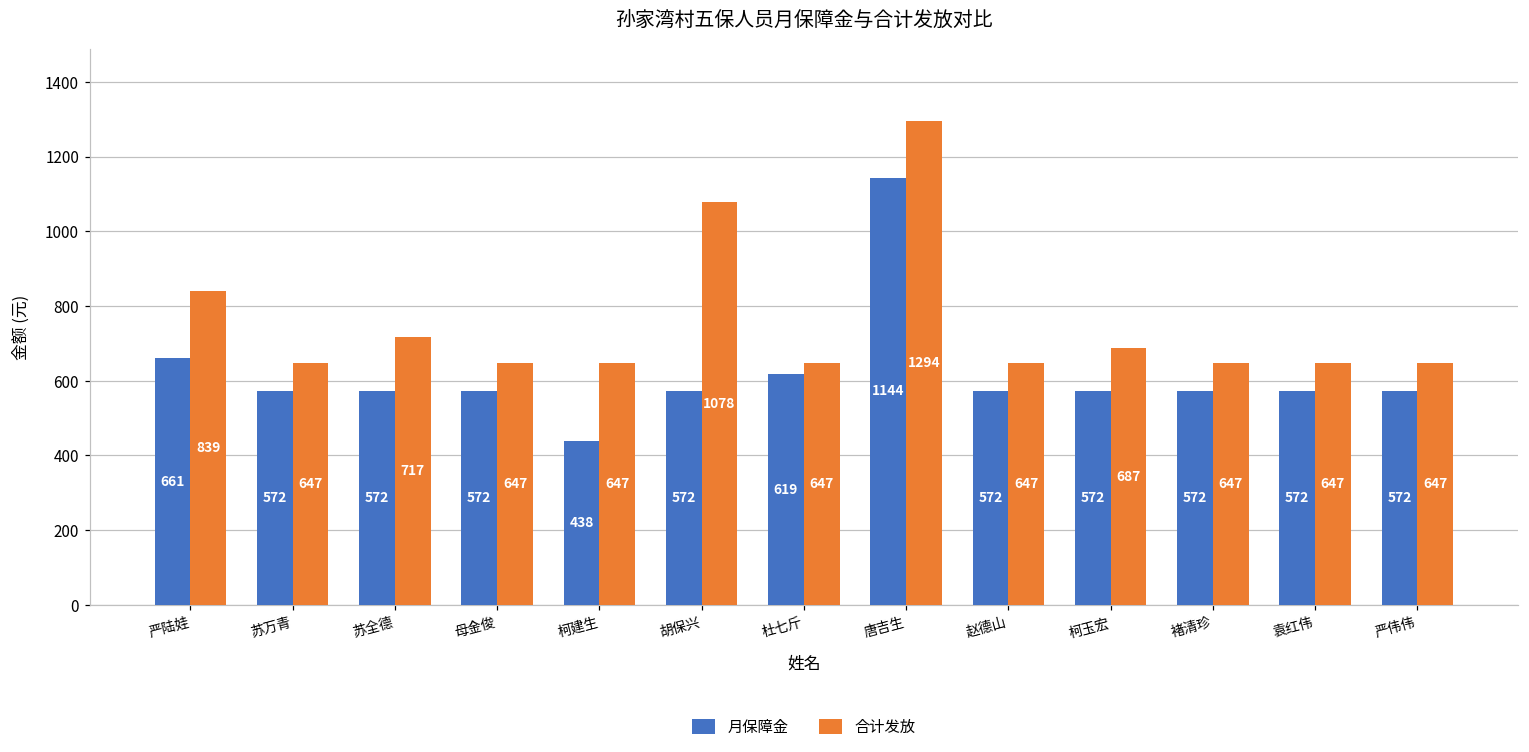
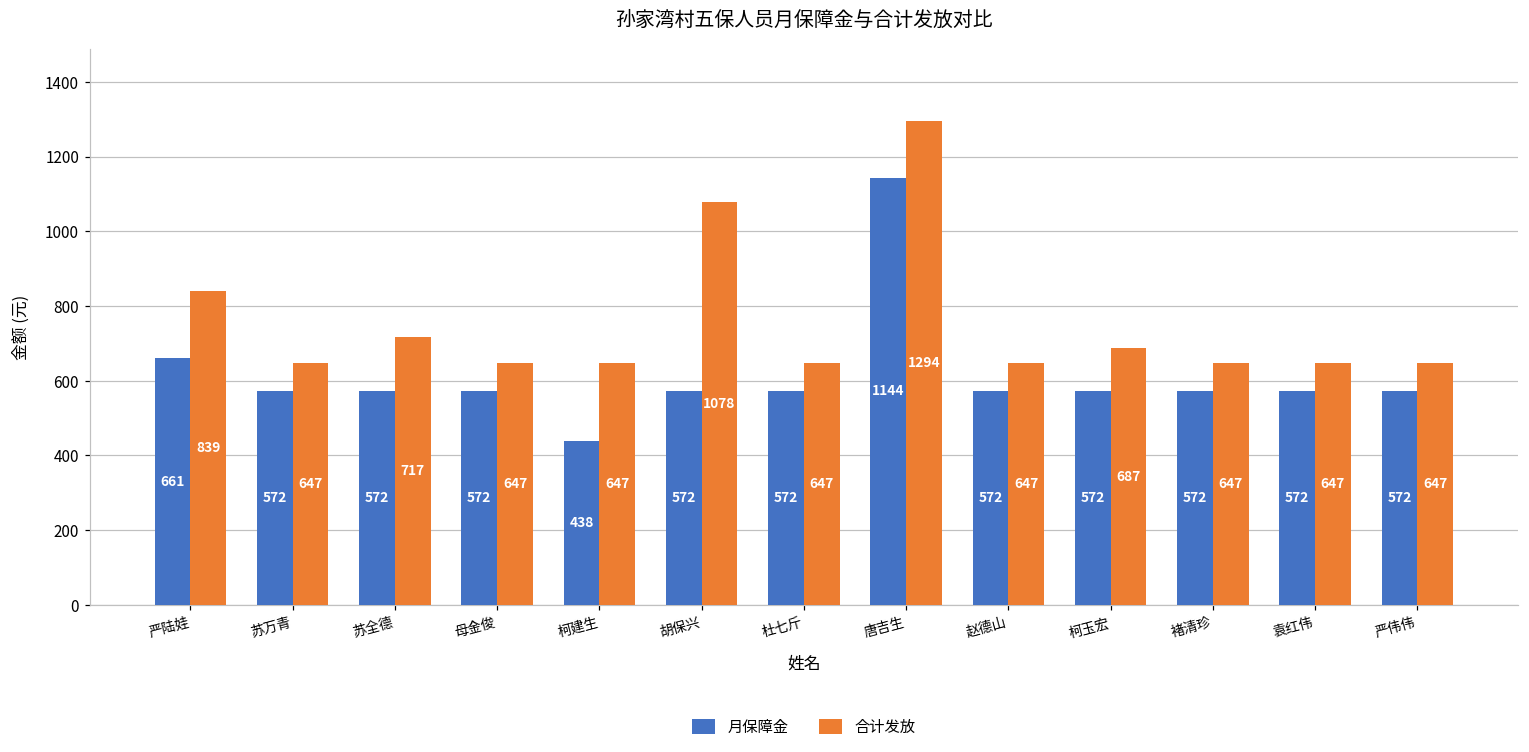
  {
    "月保障金": {
      "严陆娃": 661,
      "苏万青": 572,
      "苏全德": 572,
      "母金俊": 572,
      "柯建生": 438,
      "胡保兴": 572,
-     "杜七斤": 619,
+     "杜七斤": 572,
      "唐吉生": 1144,
      "赵德山": 572,
      "柯玉宏": 572,
      "褚清珍": 572,
      "袁红伟": 572,
      "严伟伟": 572
    },
    "合计发放": {
      "严陆娃": 839,
      "苏万青": 647,
      "苏全德": 717,
      "母金俊": 647,
      "柯建生": 647,
      "胡保兴": 1078,
      "杜七斤": 647,
      "唐吉生": 1294,
      "赵德山": 647,
      "柯玉宏": 687,
      "褚清珍": 647,
      "袁红伟": 647,
      "严伟伟": 647
    }
  }
